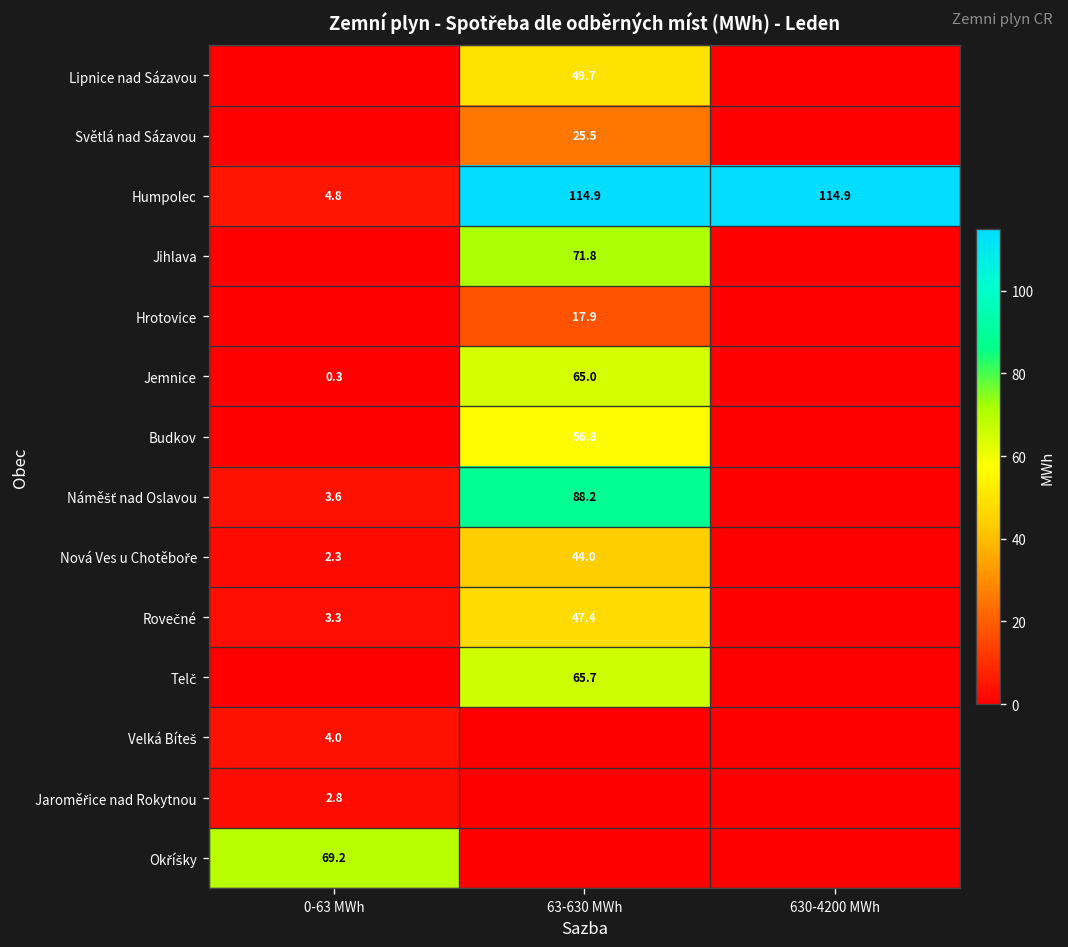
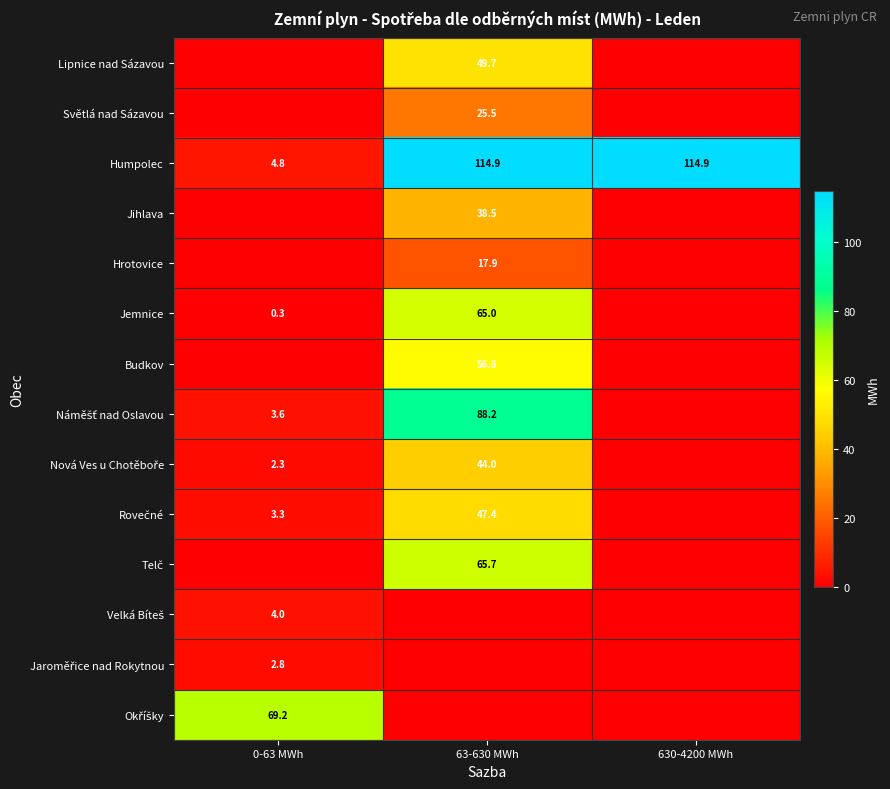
  {
    "Lipnice nad Sázavou": {
      "63-630 MWh": 49.7
    },
    "Světlá nad Sázavou": {
      "63-630 MWh": 25.5
    },
    "Humpolec": {
      "0-63 MWh": 4.8,
      "63-630 MWh": 114.9,
      "630-4200 MWh": 114.9
    },
    "Jihlava": {
-     "63-630 MWh": 71.8
+     "63-630 MWh": 38.5
    },
    "Hrotovice": {
      "63-630 MWh": 17.9
    },
    "Jemnice": {
      "0-63 MWh": 0.3,
      "63-630 MWh": 65.0
    },
    "Budkov": {
      "63-630 MWh": 56.8
    },
    "Náměšť nad Oslavou": {
      "0-63 MWh": 3.6,
      "63-630 MWh": 88.2
    },
    "Nová Ves u Chotěboře": {
      "0-63 MWh": 2.3,
      "63-630 MWh": 44.0
    },
    "Rovečné": {
      "0-63 MWh": 3.3,
      "63-630 MWh": 47.4
    },
    "Telč": {
      "63-630 MWh": 65.7
    },
    "Velká Bíteš": {
      "0-63 MWh": 4.0
    },
    "Jaroměřice nad Rokytnou": {
      "0-63 MWh": 2.8
    },
    "Okříšky": {
      "0-63 MWh": 69.2
    }
  }
